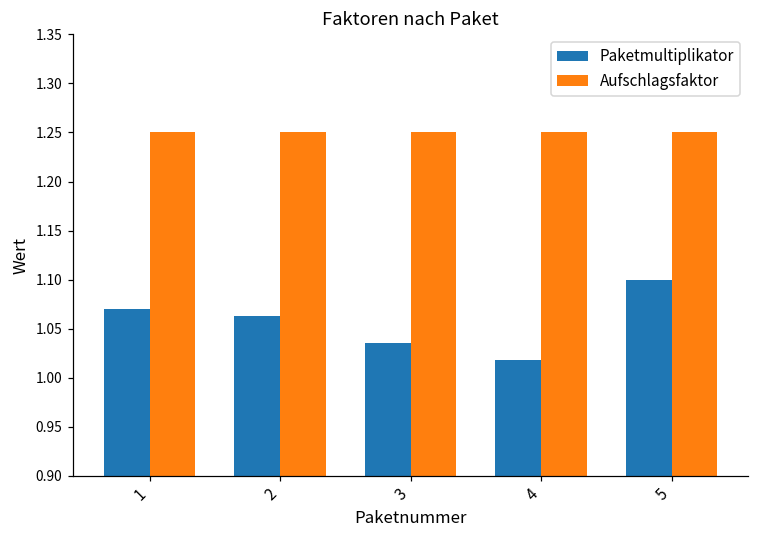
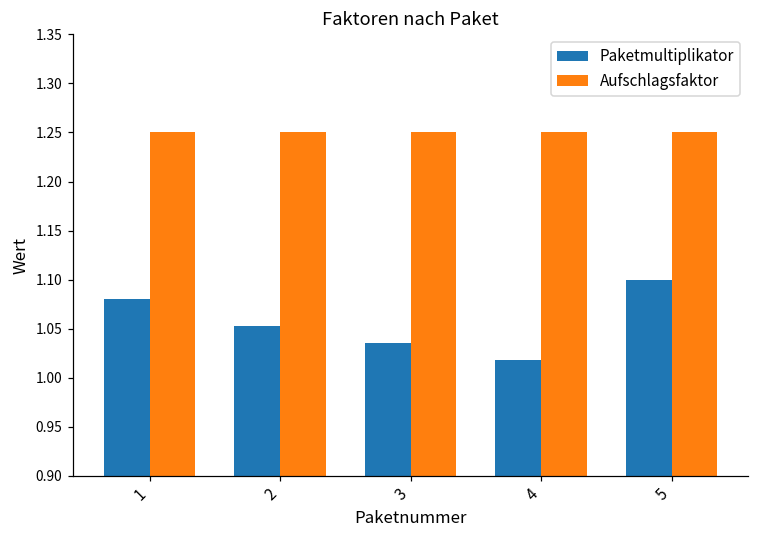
  {
    "Paketmultiplikator": {
-     "1": 1.07,
-     "2": 1.06,
+     "1": 1.08,
+     "2": 1.05,
      "3": 1.04,
      "4": 1.02,
      "5": 1.10
    },
    "Aufschlagsfaktor": {
      "1": 1.25,
      "2": 1.25,
      "3": 1.25,
      "4": 1.25,
      "5": 1.25
    }
  }
